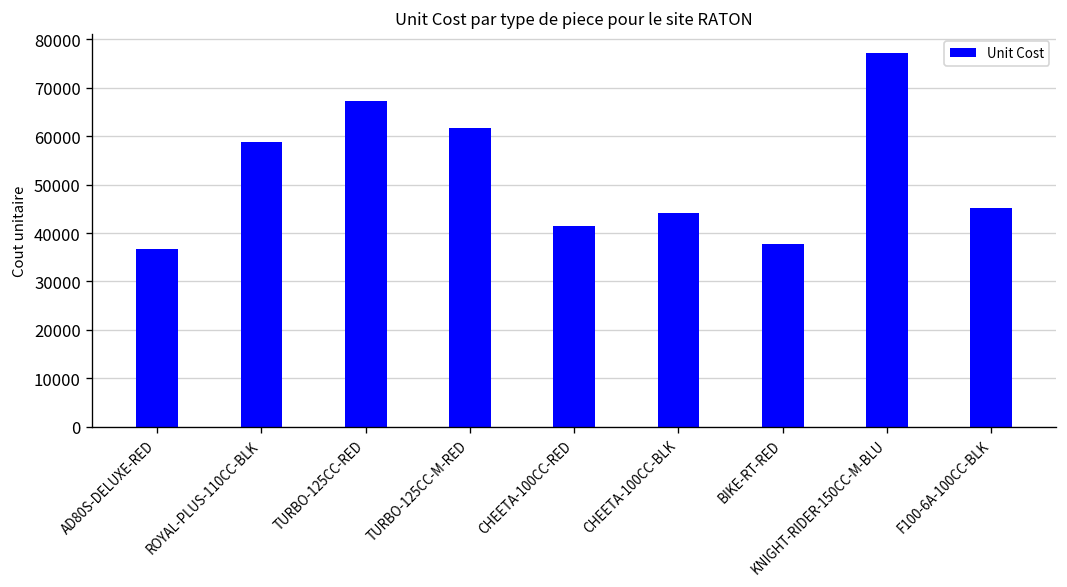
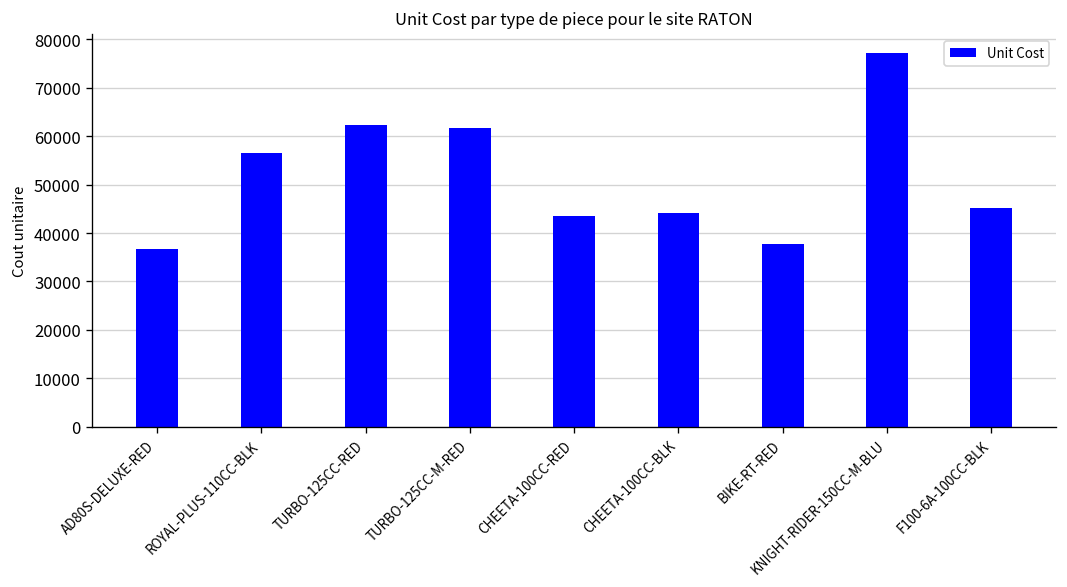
  {
    "AD80S-DELUXE-RED": 37000,
-   "ROYAL-PLUS-110CC-BLK": 59000,
-   "TURBO-125CC-RED": 67000,
+   "ROYAL-PLUS-110CC-BLK": 57000,
+   "TURBO-125CC-RED": 62000,
    "TURBO-125CC-M-RED": 62000,
-   "CHEETA-100CC-RED": 41000,
+   "CHEETA-100CC-RED": 44000,
    "CHEETA-100CC-BLK": 44000,
    "BIKE-RT-RED": 38000,
    "KNIGHT-RIDER-150CC-M-BLU": 77000,
    "F100-6A-100CC-BLK": 45000
  }
